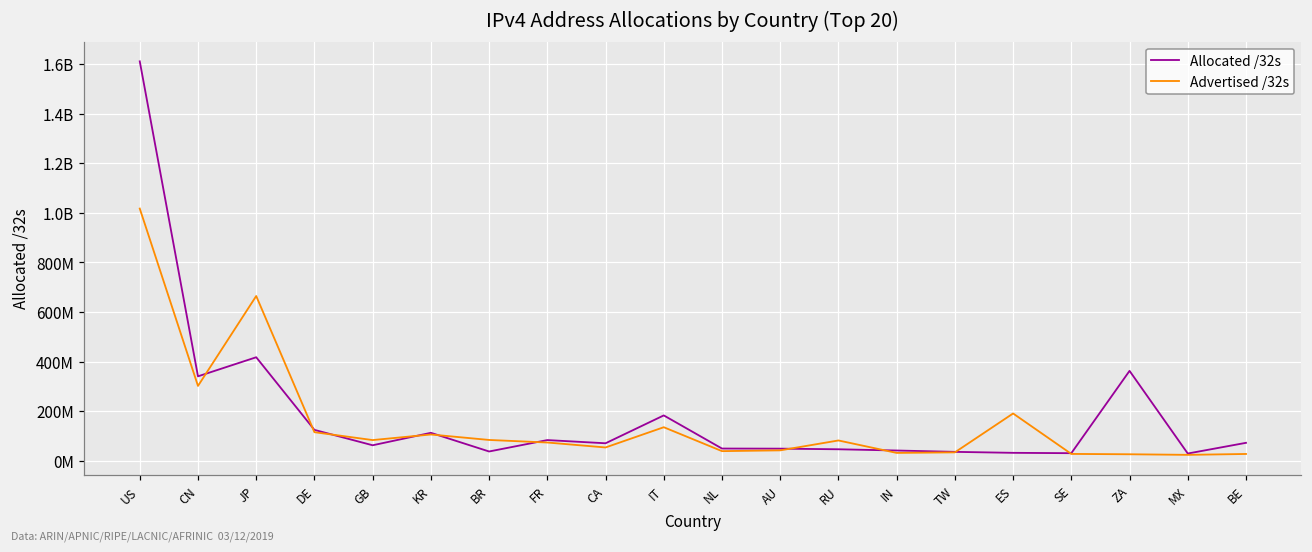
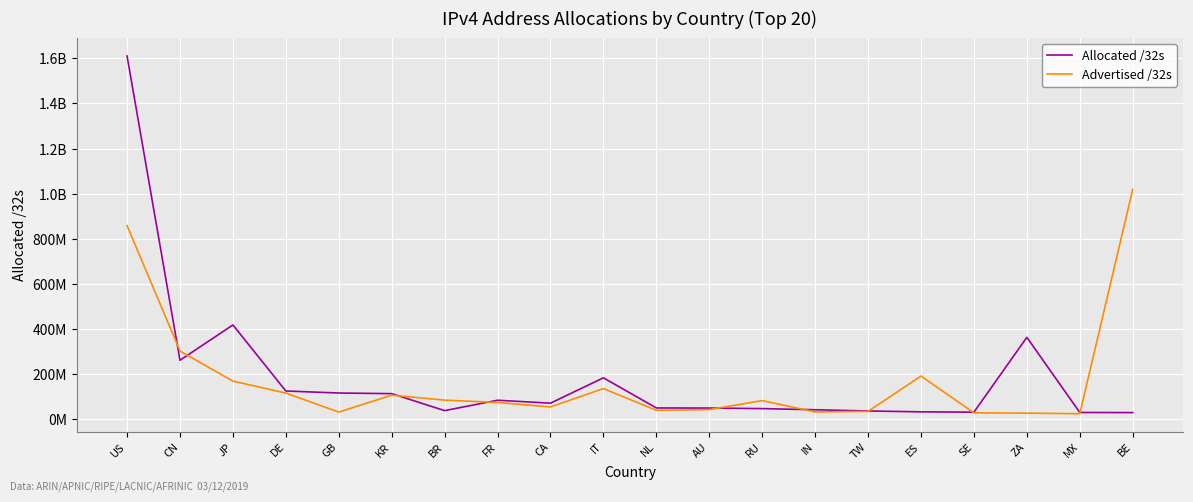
  {
    "Allocated /32s": {
      "US": 1610000000,
-     "CN": 340000000,
+     "CN": 260000000,
      "JP": 420000000,
-     "GB": 60000000,
+     "GB": 120000000,
      "BR": 40000000,
      "CA": 70000000,
      "IT": 180000000,
      "RU": 50000000,
      "ES": 30000000,
      "ZA": 360000000,
-     "BE": 70000000
+     "BE": 30000000
    },
    "Advertised /32s": {
-     "US": 1020000000,
+     "US": 860000000,
      "CN": 300000000,
-     "JP": 660000000,
-     "GB": 80000000,
+     "JP": 170000000,
+     "GB": 30000000,
      "BR": 80000000,
      "CA": 50000000,
      "IT": 140000000,
      "RU": 80000000,
      "ES": 190000000,
      "ZA": 30000000,
-     "BE": 30000000
+     "BE": 1020000000
    }
  }
